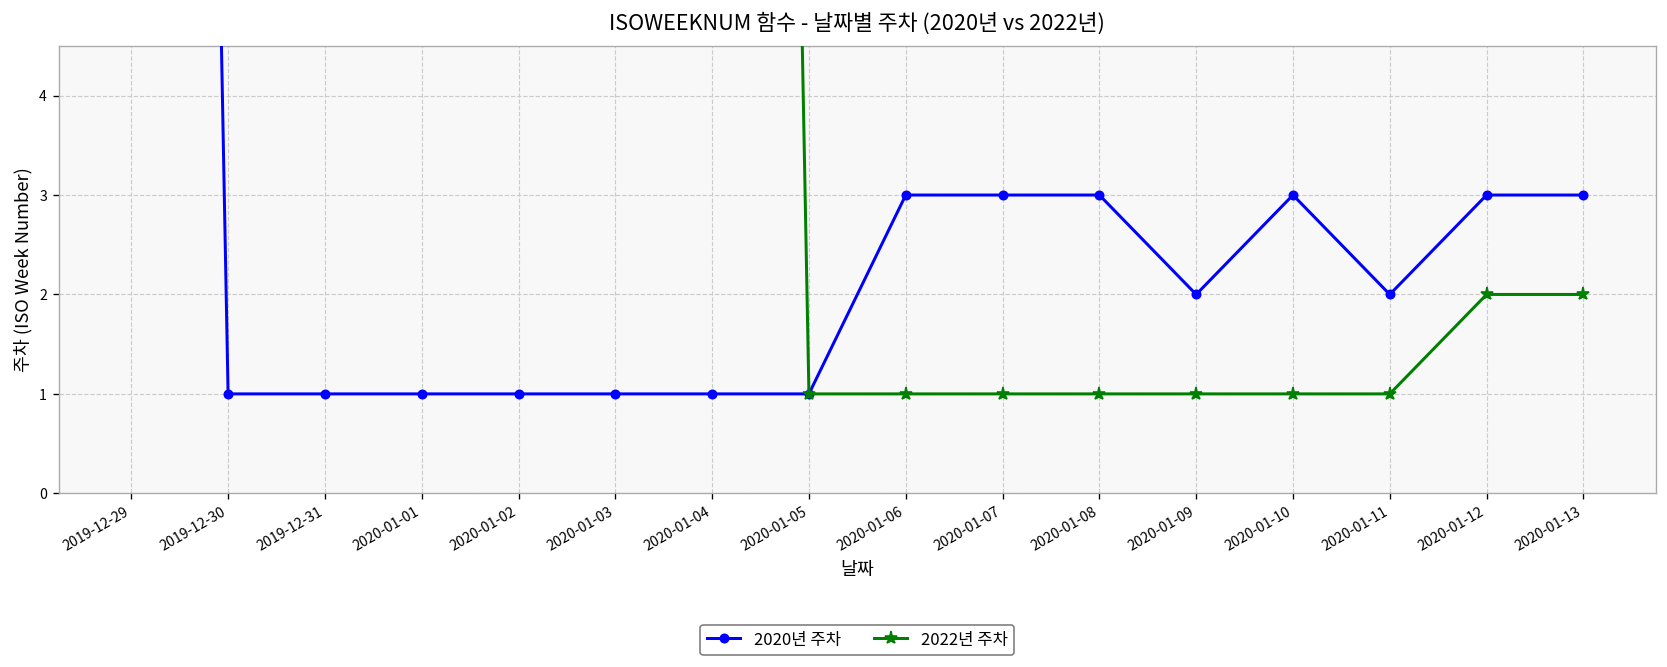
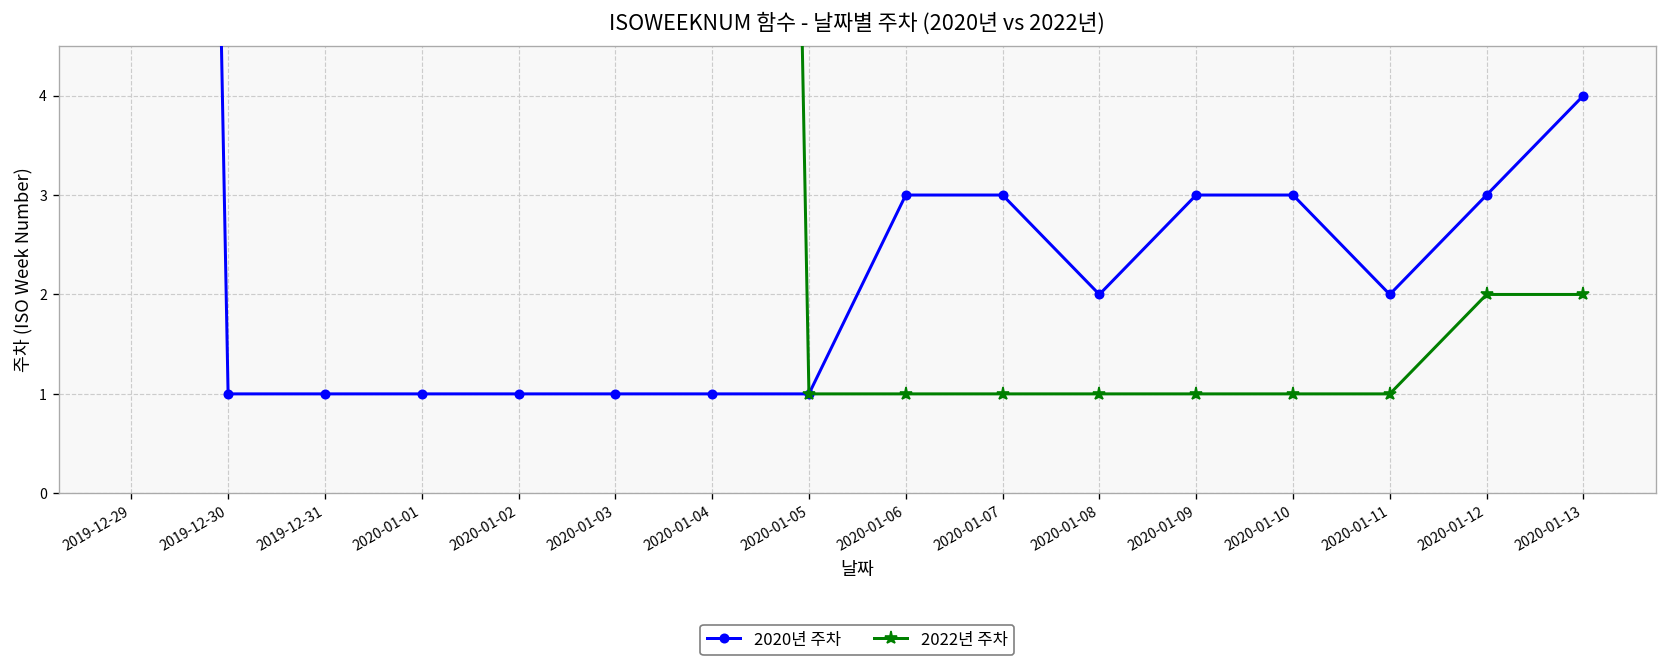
  {
    "2020년 주차": {
      "2019-12-30": 1,
      "2019-12-31": 1,
      "2020-01-01": 1,
      "2020-01-02": 1,
      "2020-01-03": 1,
      "2020-01-04": 1,
      "2020-01-06": 3,
      "2020-01-07": 3,
-     "2020-01-08": 3,
-     "2020-01-09": 2,
+     "2020-01-08": 2,
+     "2020-01-09": 3,
      "2020-01-10": 3,
      "2020-01-11": 2,
      "2020-01-12": 3,
-     "2020-01-13": 3
+     "2020-01-13": 4
    },
    "2022년 주차": {
      "2020-01-06": 1,
      "2020-01-07": 1,
      "2020-01-08": 1,
      "2020-01-09": 1,
      "2020-01-10": 1,
      "2020-01-11": 1,
      "2020-01-12": 2,
      "2020-01-13": 2
    }
  }
